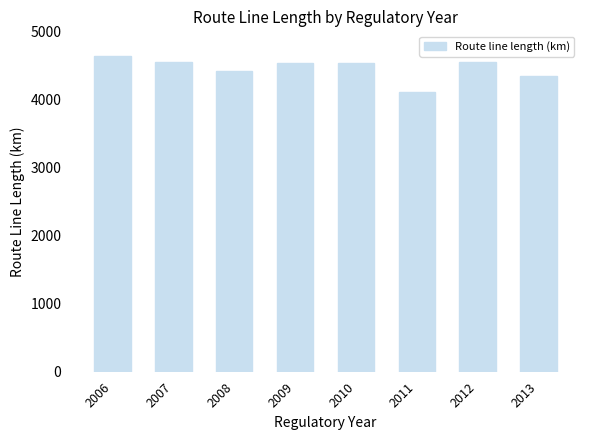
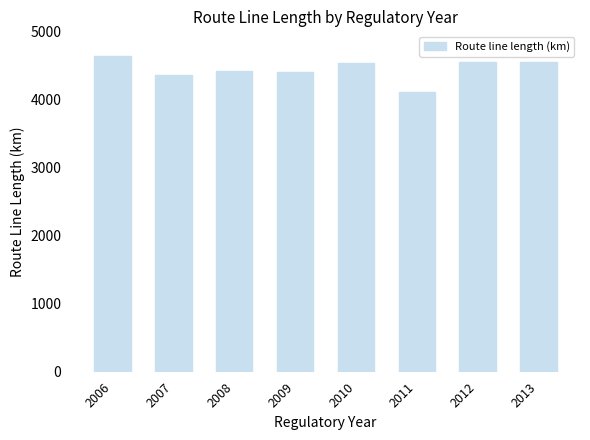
  {
    "2006": 4600,
-   "2007": 4600,
+   "2007": 4400,
    "2008": 4400,
-   "2009": 4500,
+   "2009": 4400,
    "2010": 4500,
    "2011": 4100,
    "2012": 4500,
-   "2013": 4400
+   "2013": 4500
  }
